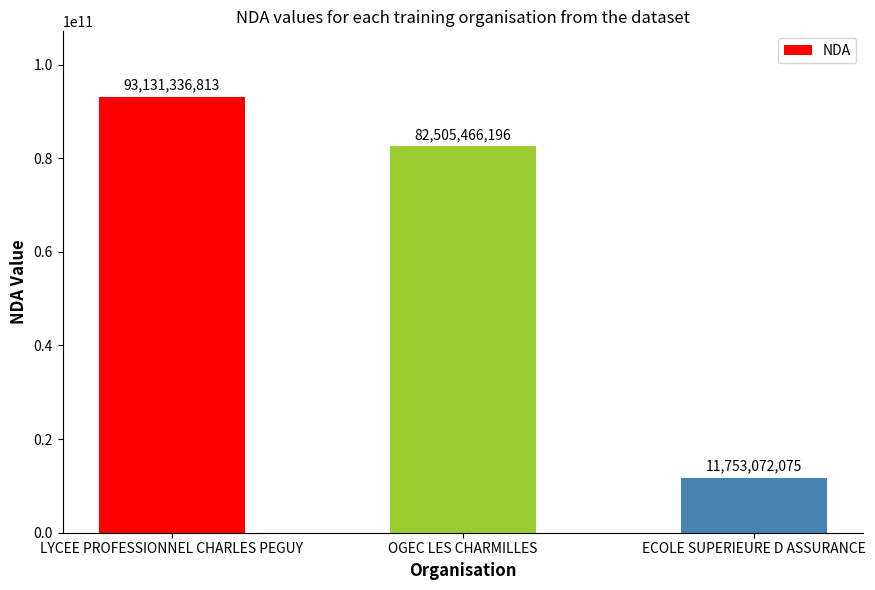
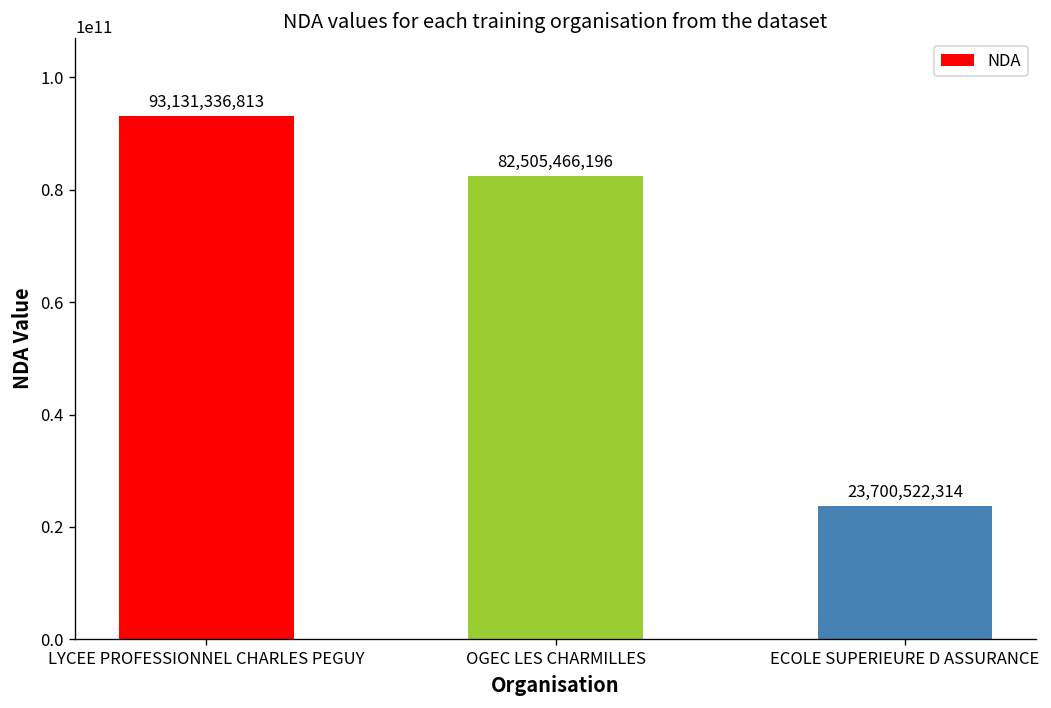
  {
    "LYCEE PROFESSIONNEL CHARLES PEGUY": "93,131,336,813",
    "OGEC LES CHARMILLES": "82,505,466,196",
-   "ECOLE SUPERIEURE D ASSURANCE": "11,753,072,075"
+   "ECOLE SUPERIEURE D ASSURANCE": "23,700,522,314"
  }
